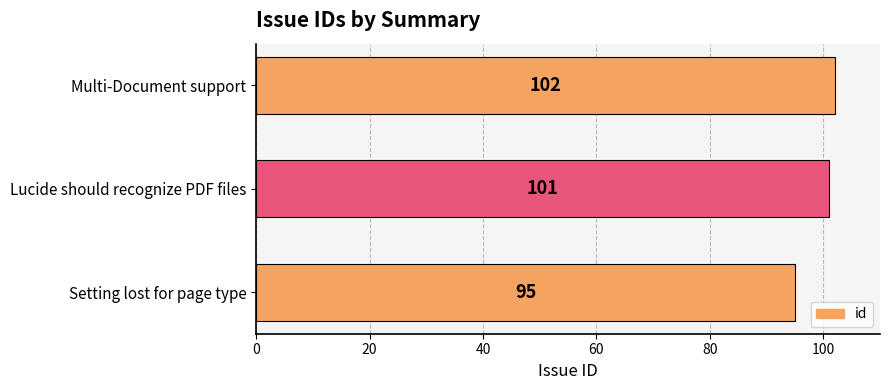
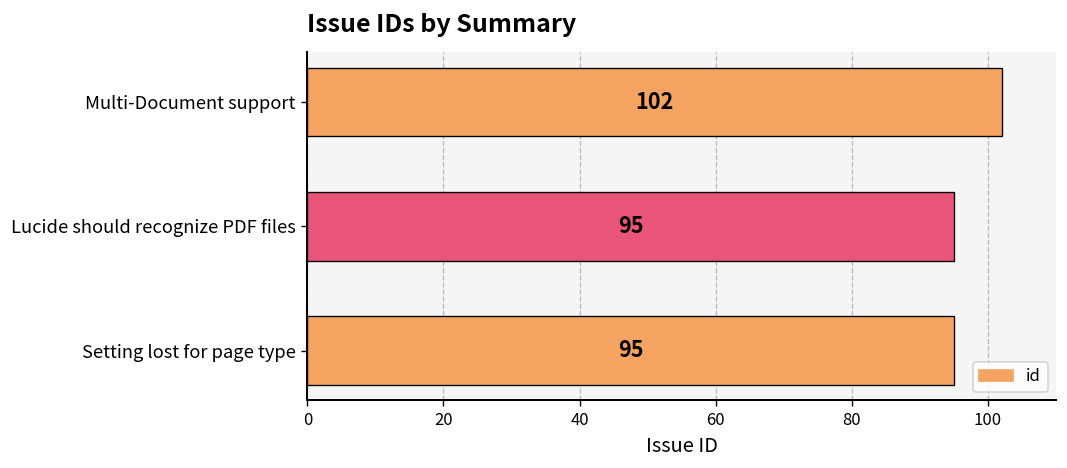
  {
    "Multi-Document support": 102,
-   "Lucide should recognize PDF files": 101,
+   "Lucide should recognize PDF files": 95,
    "Setting lost for page type": 95
  }
